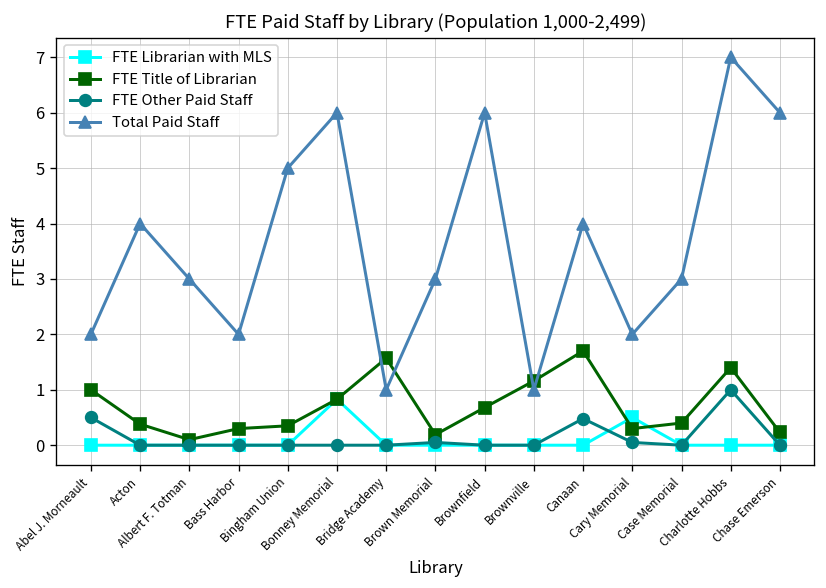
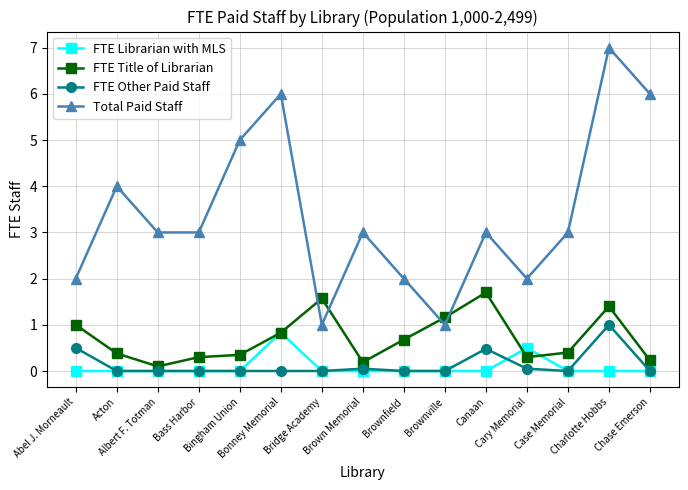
  {
    "FTE Librarian with MLS": {
      "Abel J. Morneault": 0,
      "Canaan": 0,
      "Cary Memorial": 0.5,
      "Charlotte Hobbs": 0
    },
    "FTE Title of Librarian": {
      "Abel J. Morneault": 1,
      "Acton": 0.4,
      "Albert F. Totman": 0.1,
      "Bass Harbor": 0.3,
      "Bingham Union": 0.4,
      "Bridge Academy": 1.6,
      "Brown Memorial": 0.2,
      "Brownfield": 0.7,
      "Brownville": 1.2,
      "Canaan": 1.7,
      "Cary Memorial": 0.3,
      "Case Memorial": 0.4,
      "Charlotte Hobbs": 1.4,
      "Chase Emerson": 0.2
    },
    "FTE Other Paid Staff": {
      "Abel J. Morneault": 0.5,
      "Bonney Memorial": 0,
      "Canaan": 0.5,
      "Cary Memorial": 0,
      "Charlotte Hobbs": 1
    },
    "Total Paid Staff": {
      "Abel J. Morneault": 2,
      "Acton": 4,
      "Albert F. Totman": 3,
-     "Bass Harbor": 2,
+     "Bass Harbor": 3,
      "Bingham Union": 5,
      "Bonney Memorial": 6,
      "Bridge Academy": 1,
      "Brown Memorial": 3,
-     "Brownfield": 6,
+     "Brownfield": 2,
      "Brownville": 1,
-     "Canaan": 4,
+     "Canaan": 3,
      "Cary Memorial": 2,
      "Case Memorial": 3,
      "Charlotte Hobbs": 7,
      "Chase Emerson": 6
    }
  }
